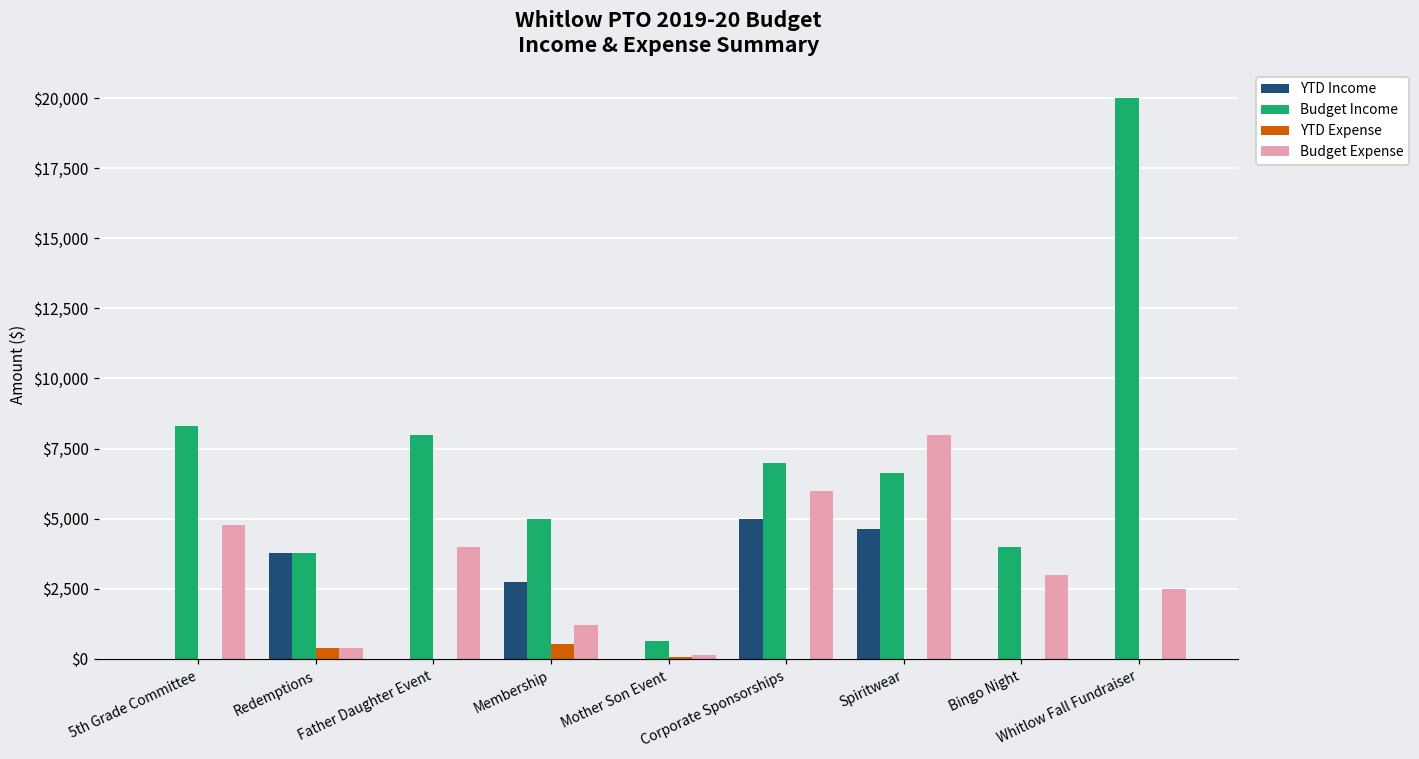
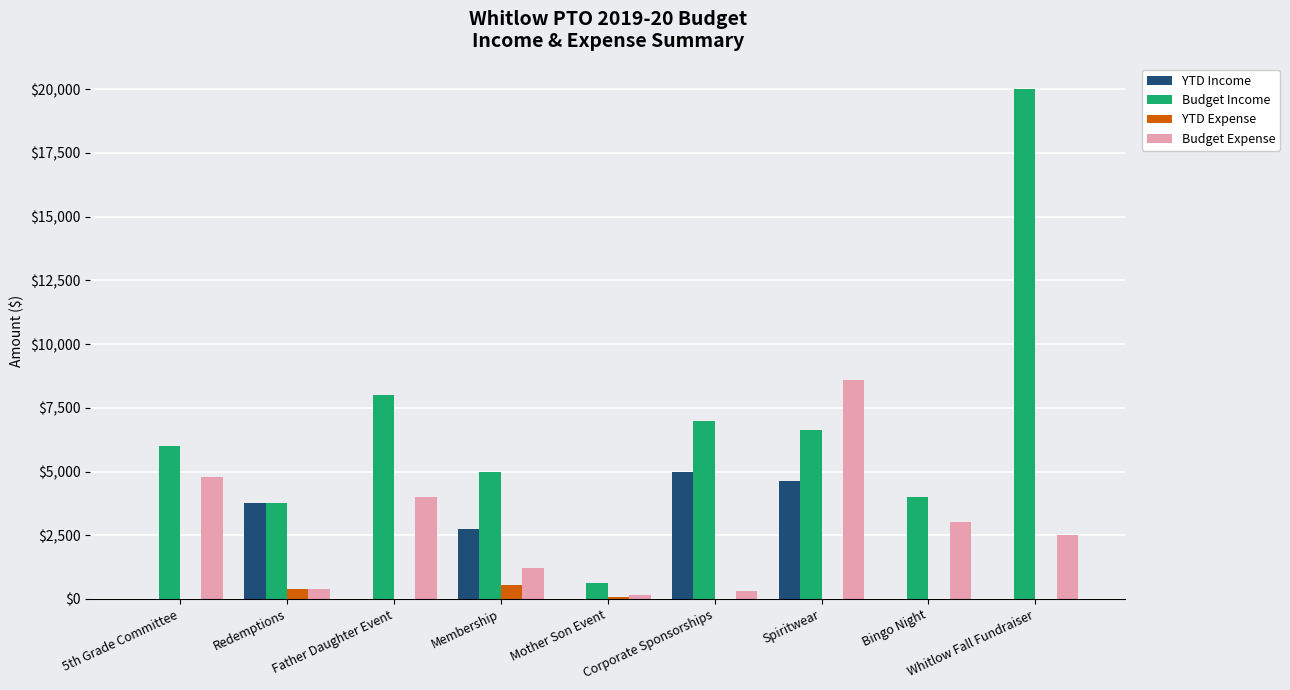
  {
    "YTD Income": {
      "5th Grade Committee": "$0",
      "Redemptions": "$3,800",
      "Father Daughter Event": "$0",
      "Membership": "$2,800",
      "Mother Son Event": "$0",
      "Corporate Sponsorships": "$5,000",
      "Spiritwear": "$4,600",
      "Bingo Night": "$0",
      "Whitlow Fall Fundraiser": "$0"
    },
    "Budget Income": {
-     "5th Grade Committee": "$8,300",
+     "5th Grade Committee": "$6,000",
      "Redemptions": "$3,800",
      "Father Daughter Event": "$8,000",
      "Membership": "$5,000",
      "Mother Son Event": "$600",
      "Corporate Sponsorships": "$7,000",
      "Spiritwear": "$6,600",
      "Bingo Night": "$4,000",
      "Whitlow Fall Fundraiser": "$20,000"
    },
    "YTD Expense": {
      "5th Grade Committee": "$0",
      "Redemptions": "$400",
      "Father Daughter Event": "$0",
      "Membership": "$500",
      "Corporate Sponsorships": "$0",
      "Spiritwear": "$0",
      "Bingo Night": "$0",
      "Whitlow Fall Fundraiser": "$0"
    },
    "Budget Expense": {
      "5th Grade Committee": "$4,800",
      "Redemptions": "$400",
      "Father Daughter Event": "$4,000",
      "Membership": "$1,200",
      "Mother Son Event": "$200",
-     "Corporate Sponsorships": "$6,000",
-     "Spiritwear": "$8,000",
+     "Corporate Sponsorships": "$300",
+     "Spiritwear": "$8,600",
      "Bingo Night": "$3,000",
      "Whitlow Fall Fundraiser": "$2,500"
    }
  }
